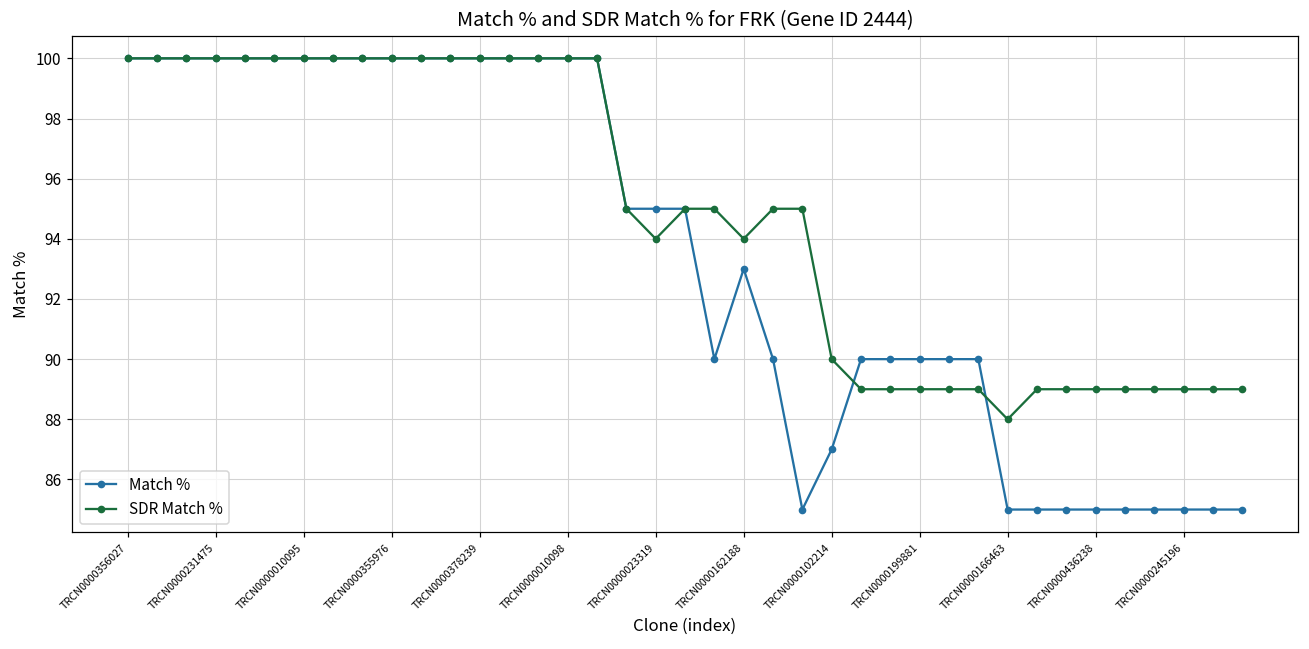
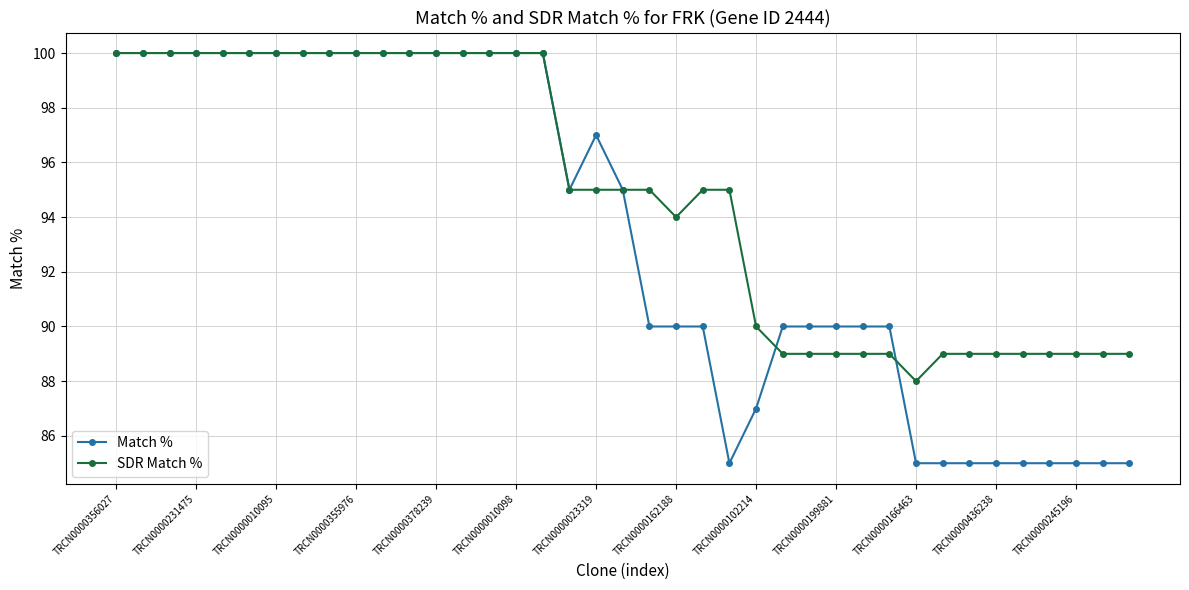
  {
    "Match %": {
-     "TRCN0000023319": 95,
-     "TRCN0000162188": 93,
+     "TRCN0000023319": 97,
+     "TRCN0000162188": 90,
      "TRCN0000102214": 87,
      "TRCN0000199881": 90,
      "TRCN0000166463": 85,
      "TRCN0000436238": 85,
      "TRCN0000245196": 85
    },
    "SDR Match %": {
-     "TRCN0000023319": 94,
+     "TRCN0000023319": 95,
      "TRCN0000162188": 94,
      "TRCN0000102214": 90,
      "TRCN0000199881": 89,
      "TRCN0000166463": 88,
      "TRCN0000436238": 89,
      "TRCN0000245196": 89
    }
  }
